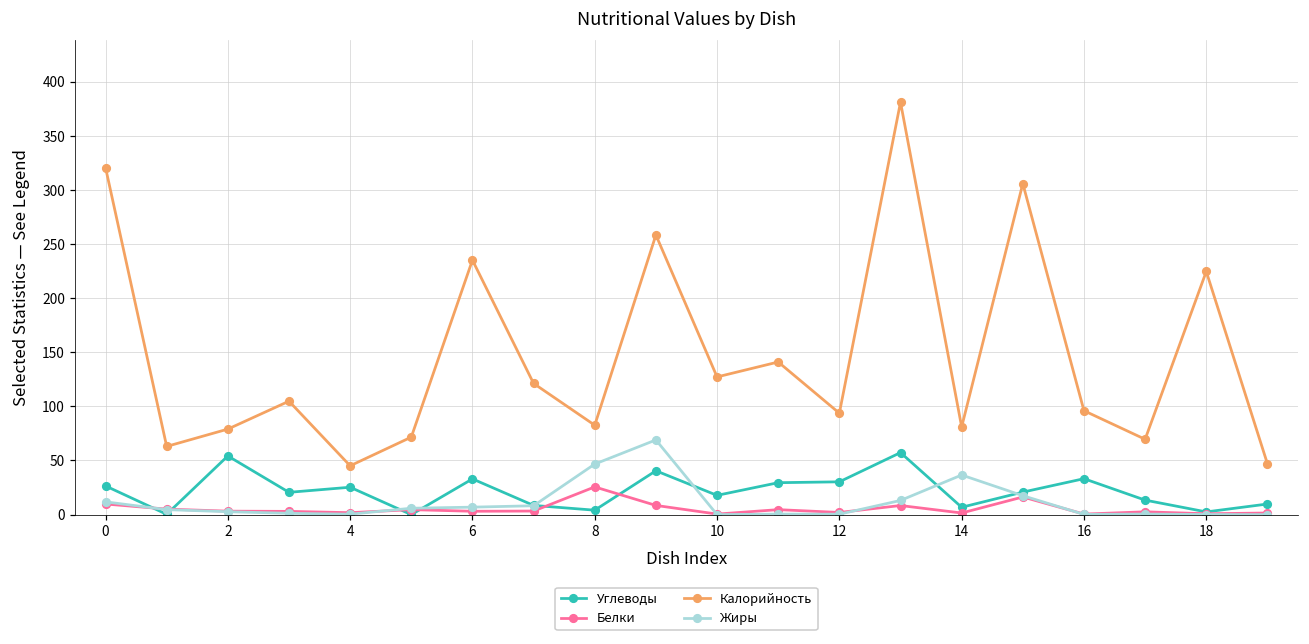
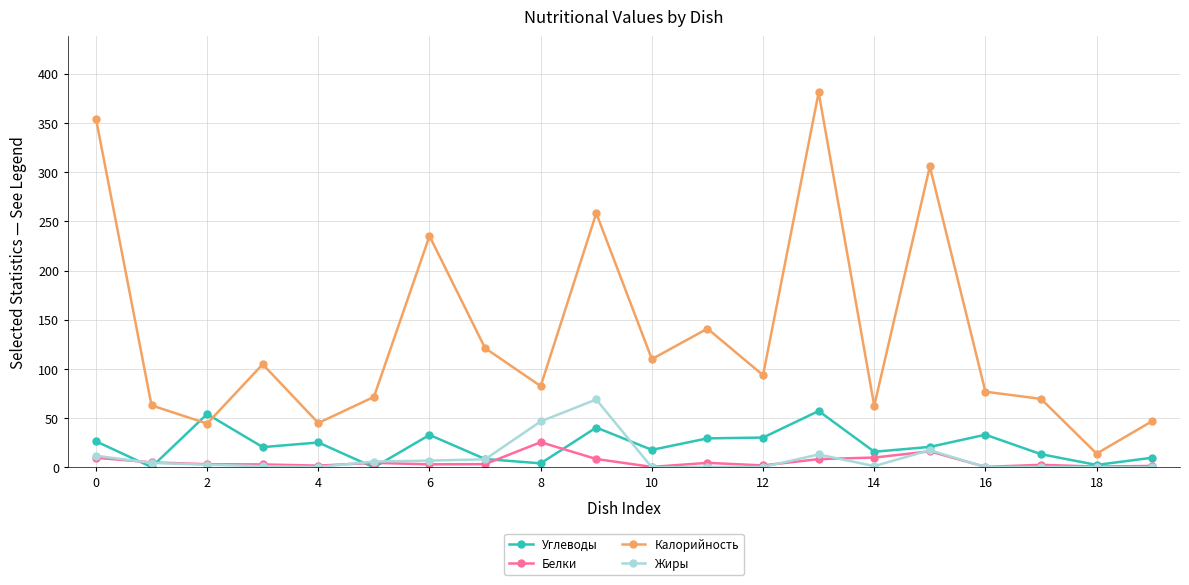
  {
    "Углеводы": {
      "0": 30,
      "2": 50,
      "4": 30,
      "6": 30,
      "8": 0,
      "10": 20,
      "12": 30,
-     "14": 10,
+     "14": 20,
      "16": 30
    },
    "Белки": {
      "6": 0,
      "8": 30,
-     "14": 0
+     "14": 10
    },
    "Калорийность": {
-     "0": 320,
-     "2": 80,
+     "0": 350,
+     "2": 40,
      "4": 50,
      "6": 240,
      "8": 80,
-     "10": 130,
+     "10": 110,
      "12": 90,
-     "14": 80,
-     "16": 100,
-     "18": 220
+     "14": 60,
+     "16": 80,
+     "18": 10
    },
    "Жиры": {
      "6": 10,
      "8": 50,
-     "14": 40
+     "14": 0
    }
  }
